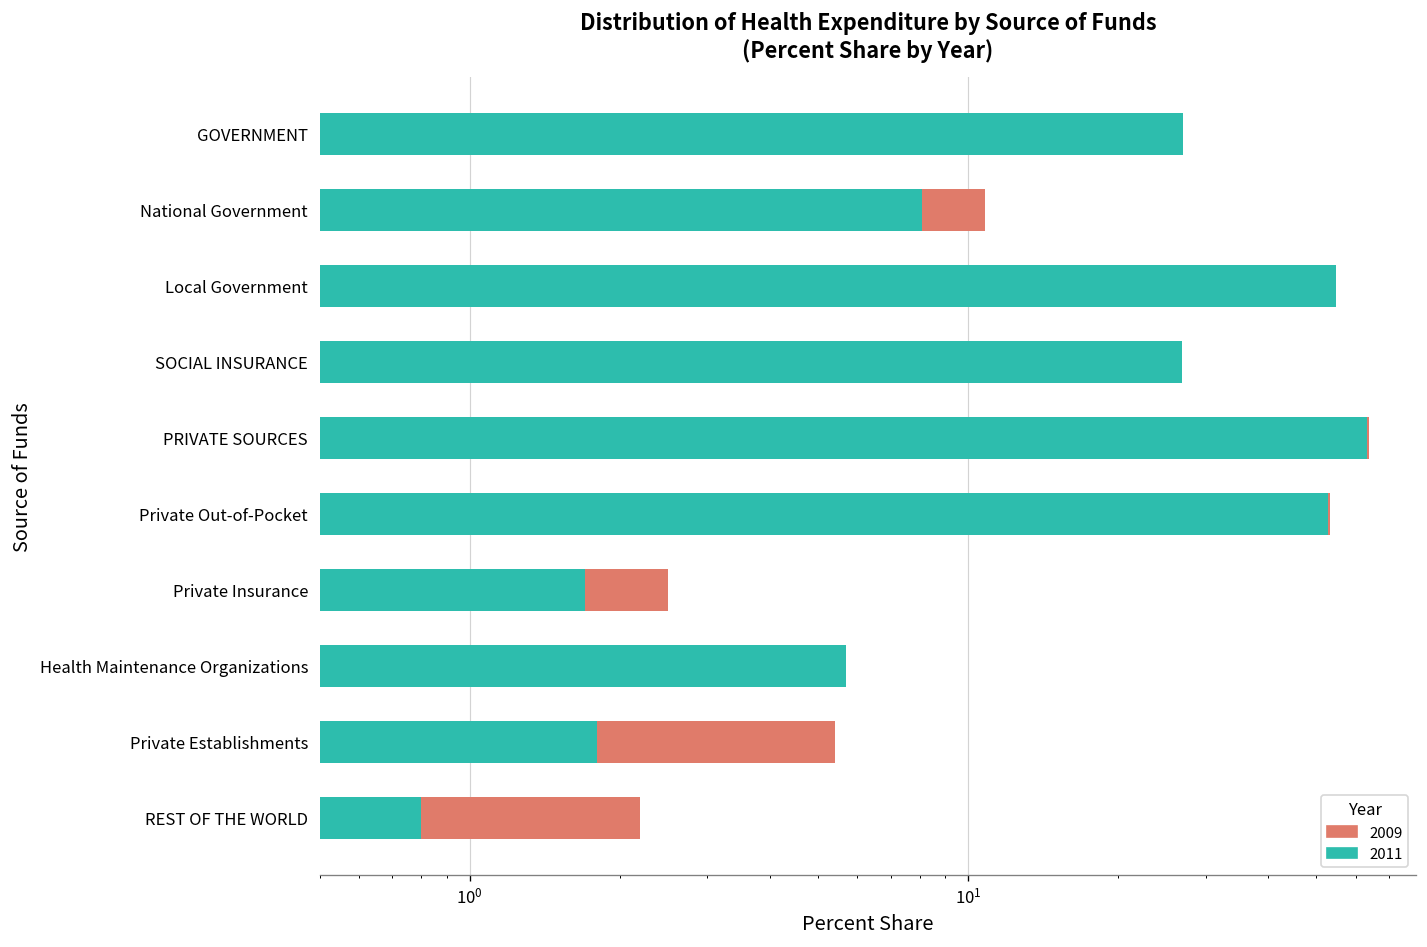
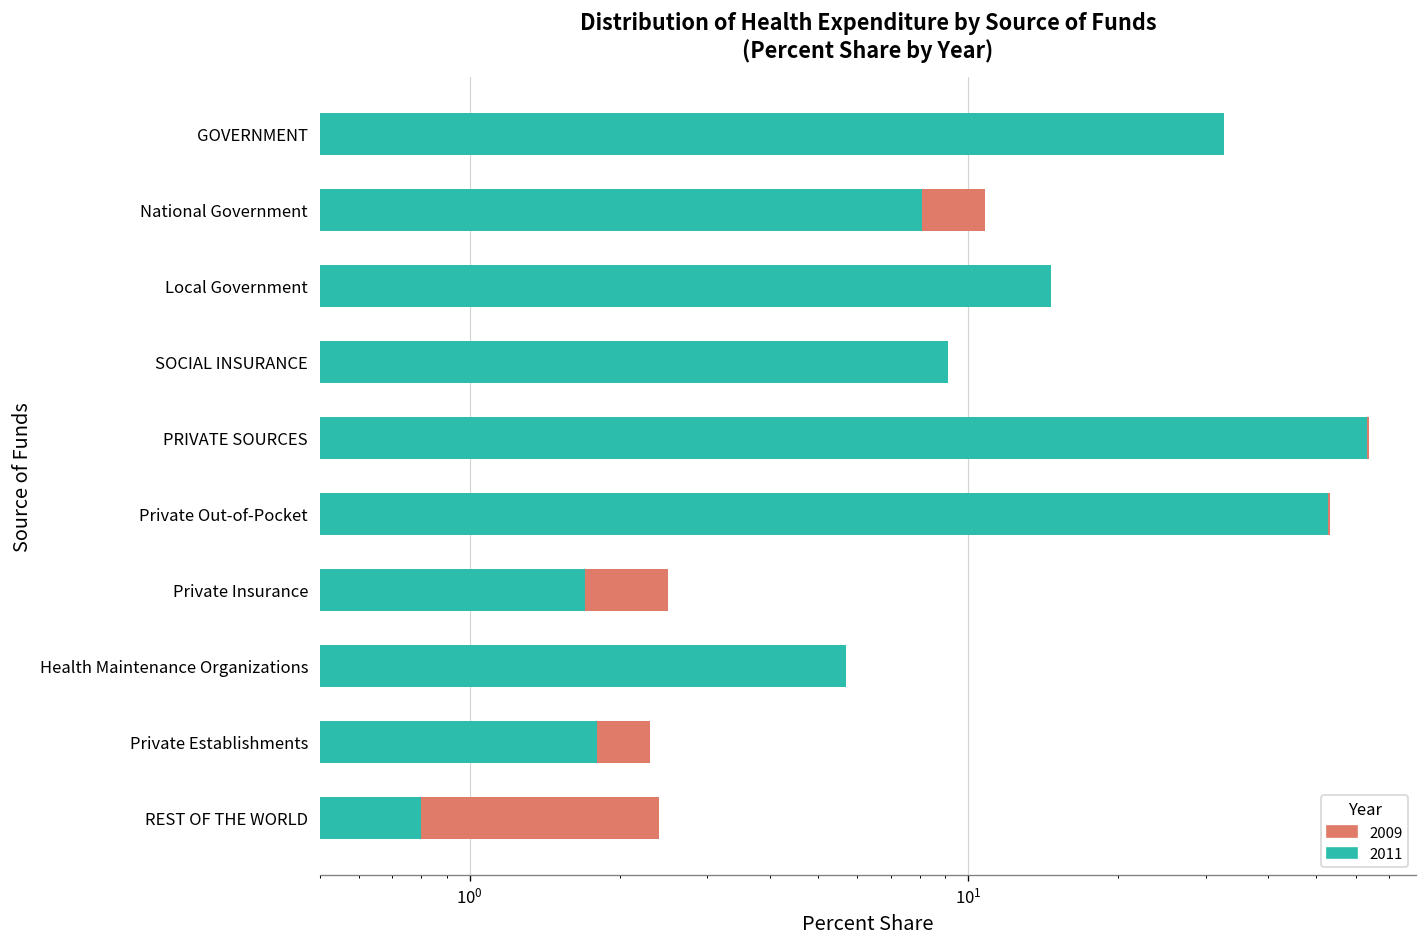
  {
    "2011": {
-     "GOVERNMENT": 27,
-     "Local Government": 55,
-     "SOCIAL INSURANCE": 27,
+     "GOVERNMENT": 33,
+     "Local Government": 14.7,
+     "SOCIAL INSURANCE": 9.1,
      "PRIVATE SOURCES": 63,
      "Health Maintenance Organizations": 5.7
    },
    "2009": {
      "National Government": 10.8,
      "PRIVATE SOURCES": 64,
      "Private Out-of-Pocket": 53,
      "Private Insurance": 2.5,
-     "Private Establishments": 5.4,
-     "REST OF THE WORLD": 2.2
+     "Private Establishments": 2.3,
+     "REST OF THE WORLD": 2.4
    }
  }
